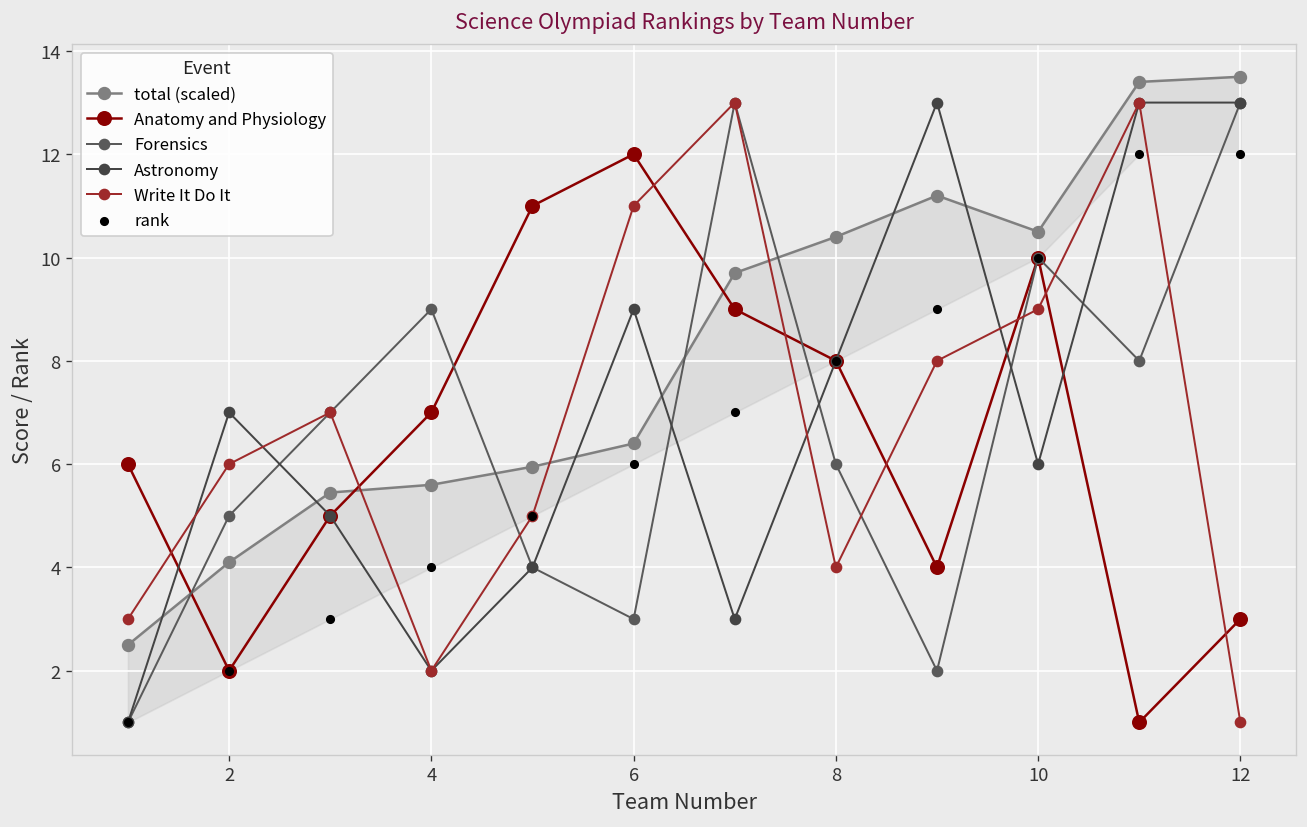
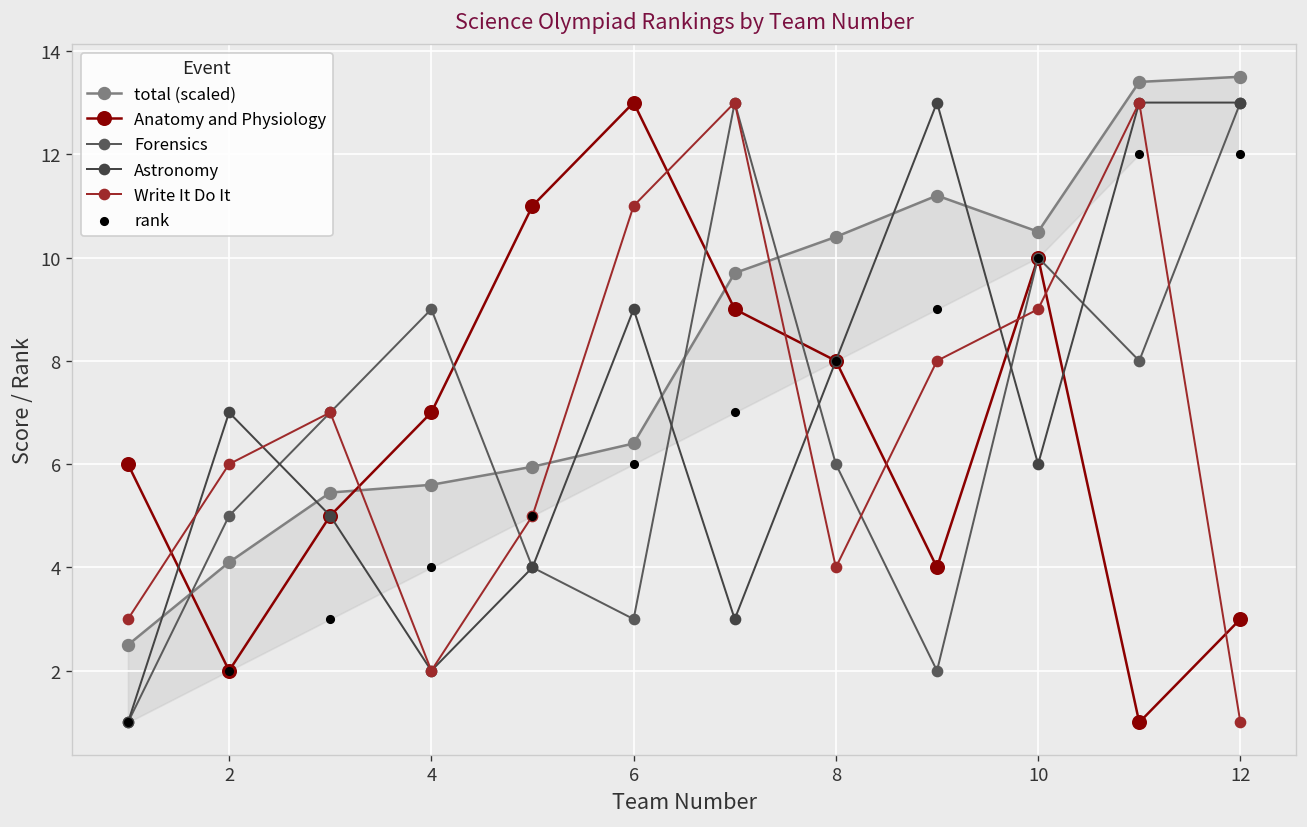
  {
    "total (scaled)": {
      "2": 4.1,
      "4": 5.6,
      "6": 6.4,
      "8": 10.4,
      "10": 10.5,
      "12": 13.5
    },
    "Anatomy and Physiology": {
      "4": 7,
-     "6": 12,
+     "6": 13,
      "12": 3
    },
    "Write It Do It": {
      "2": 6,
      "6": 11,
      "8": 4,
      "10": 9,
      "12": 1
    }
  }
